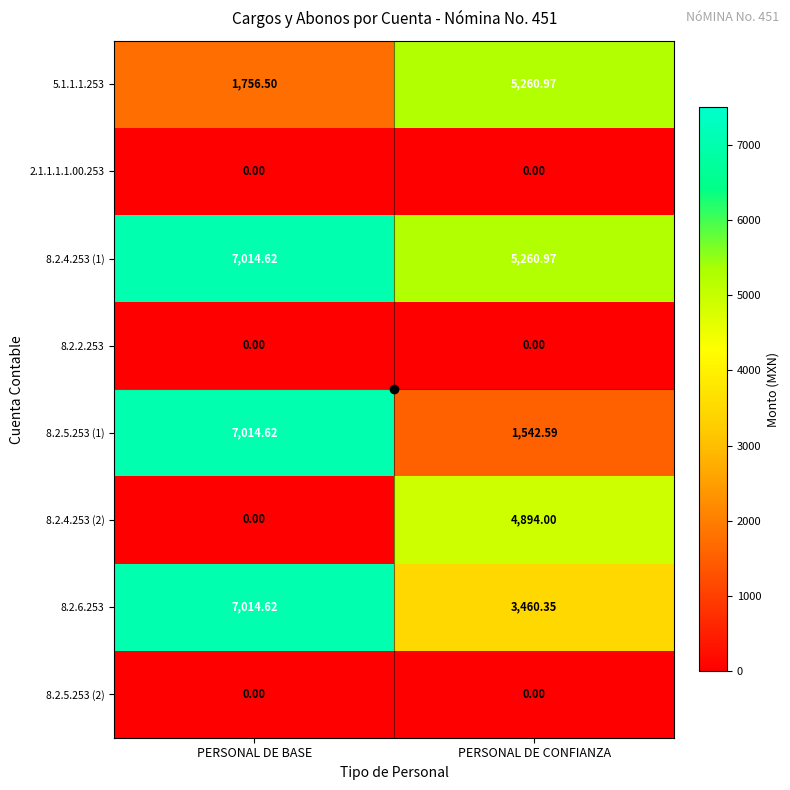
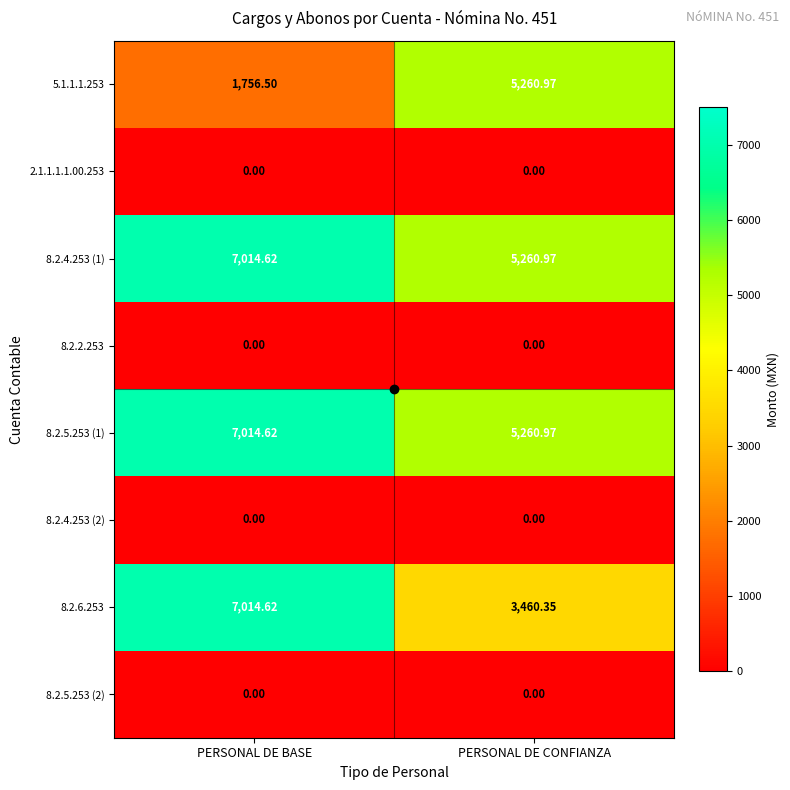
  {
    "5.1.1.1.253": {
      "PERSONAL DE BASE": "1,756.50",
      "PERSONAL DE CONFIANZA": "5,260.97"
    },
    "2.1.1.1.1.00.253": {
      "PERSONAL DE BASE": "0.00",
      "PERSONAL DE CONFIANZA": "0.00"
    },
    "8.2.4.253 (1)": {
      "PERSONAL DE BASE": "7,014.62",
      "PERSONAL DE CONFIANZA": "5,260.97"
    },
    "8.2.2.253": {
      "PERSONAL DE BASE": "0.00",
      "PERSONAL DE CONFIANZA": "0.00"
    },
    "8.2.5.253 (1)": {
      "PERSONAL DE BASE": "7,014.62",
-     "PERSONAL DE CONFIANZA": "1,542.59"
+     "PERSONAL DE CONFIANZA": "5,260.97"
    },
    "8.2.4.253 (2)": {
      "PERSONAL DE BASE": "0.00",
-     "PERSONAL DE CONFIANZA": "4,894.00"
+     "PERSONAL DE CONFIANZA": "0.00"
    },
    "8.2.6.253": {
      "PERSONAL DE BASE": "7,014.62",
      "PERSONAL DE CONFIANZA": "3,460.35"
    },
    "8.2.5.253 (2)": {
      "PERSONAL DE BASE": "0.00",
      "PERSONAL DE CONFIANZA": "0.00"
    }
  }
